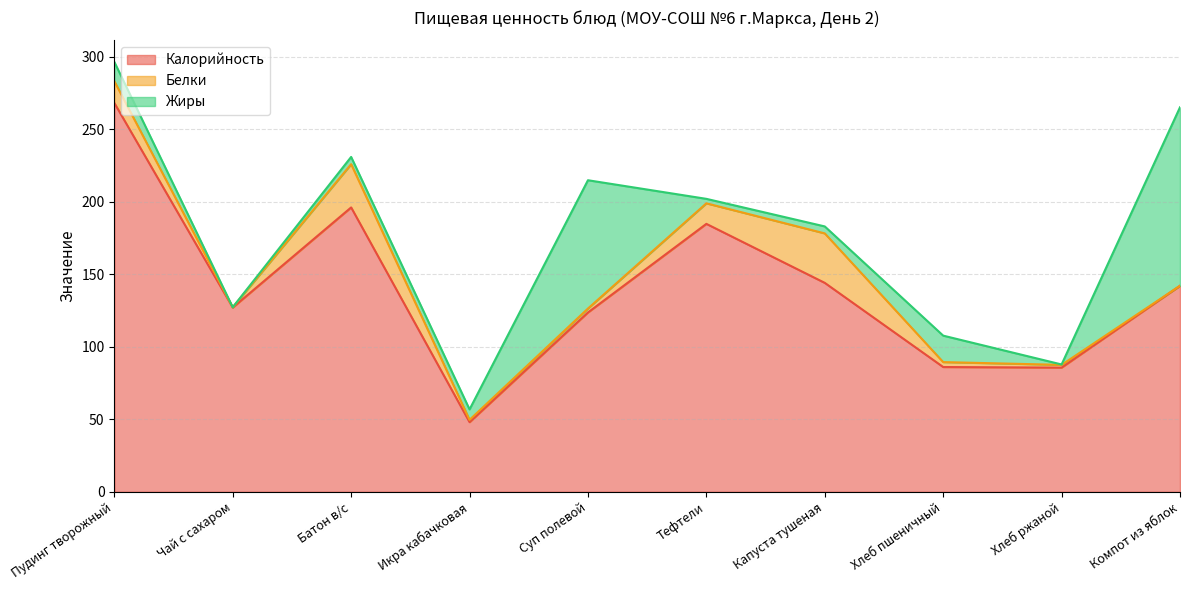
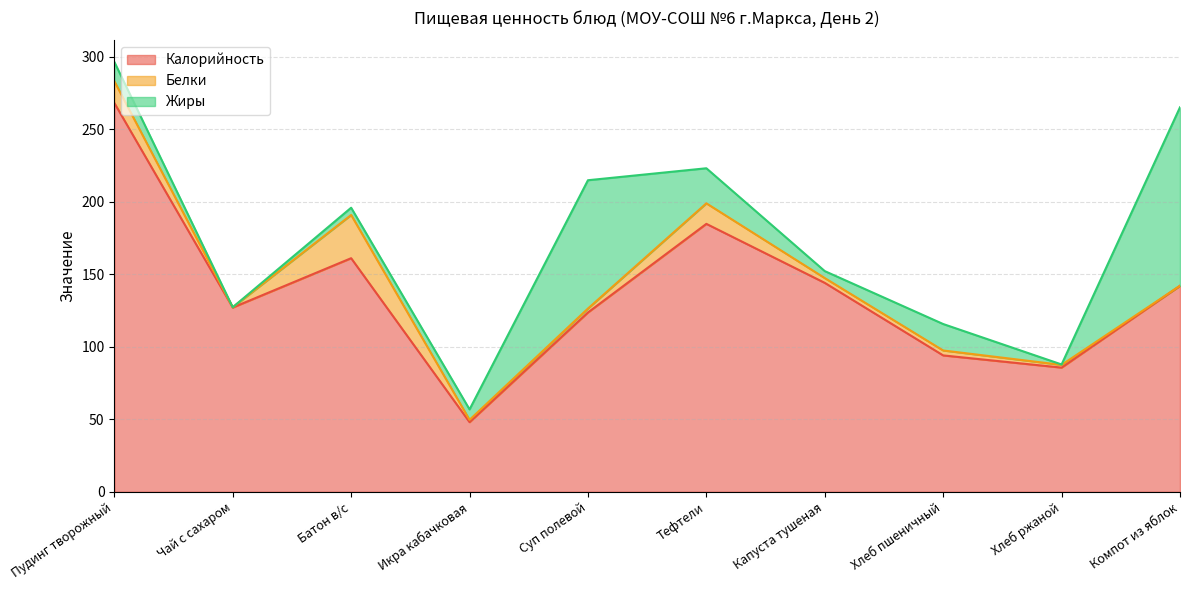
  {
    "Калорийность": {
      "Пудинг творожный": 268,
-     "Батон в/с": 196,
+     "Батон в/с": 161,
      "Суп полевой": 124,
      "Тефтели": 185,
      "Капуста тушеная": 144,
-     "Хлеб пшеничный": 86,
+     "Хлеб пшеничный": 94,
      "Хлеб ржаной": 86
    },
    "Белки": {
      "Пудинг творожный": 15,
      "Батон в/с": 30,
      "Суп полевой": 3,
      "Тефтели": 14,
-     "Капуста тушеная": 34,
+     "Капуста тушеная": 3,
      "Хлеб пшеничный": 3
    },
    "Жиры": {
      "Пудинг творожный": 13,
      "Батон в/с": 5,
      "Икра кабачковая": 7,
      "Суп полевой": 88,
-     "Тефтели": 3,
+     "Тефтели": 24,
      "Капуста тушеная": 5,
      "Хлеб пшеничный": 18,
      "Компот из яблок": 123
    }
  }
